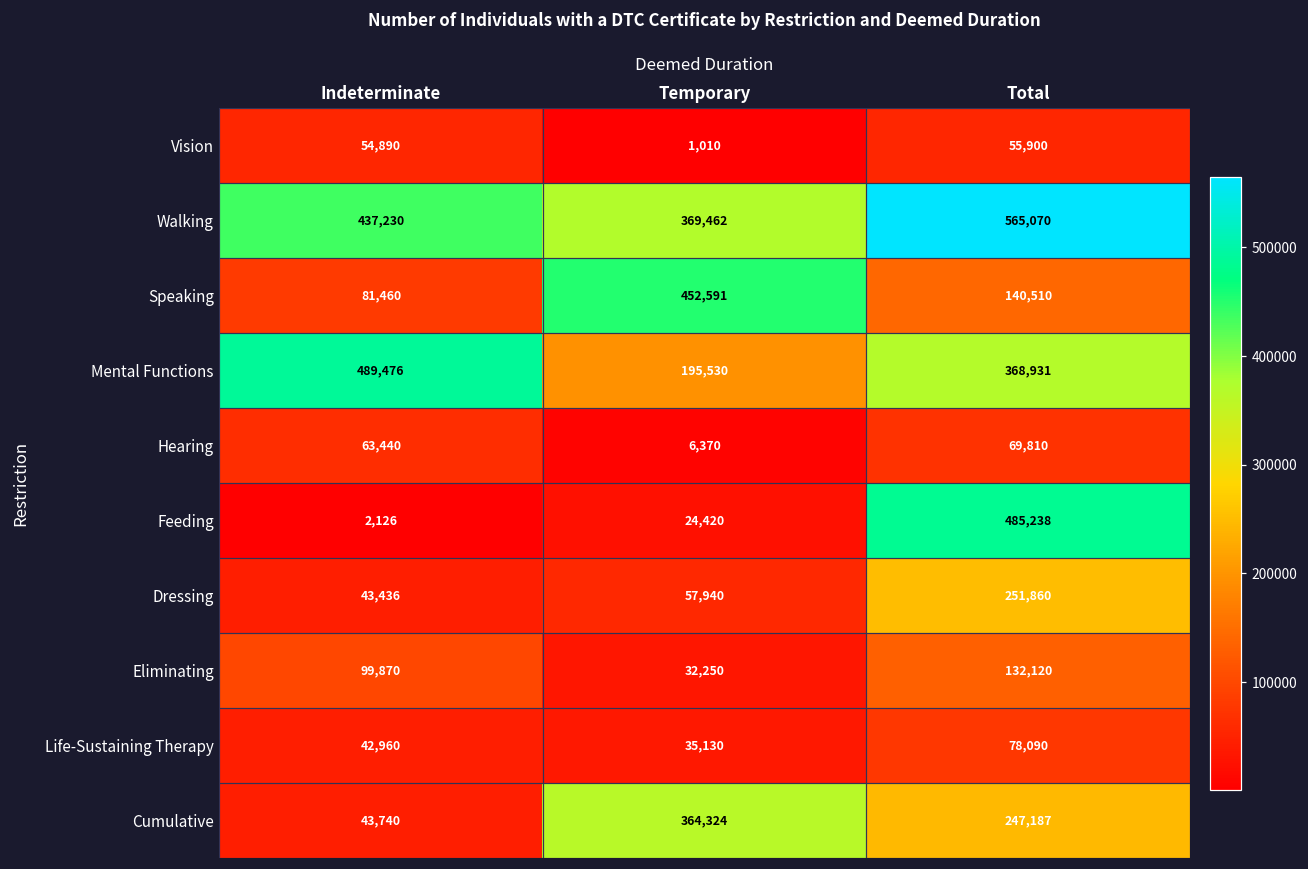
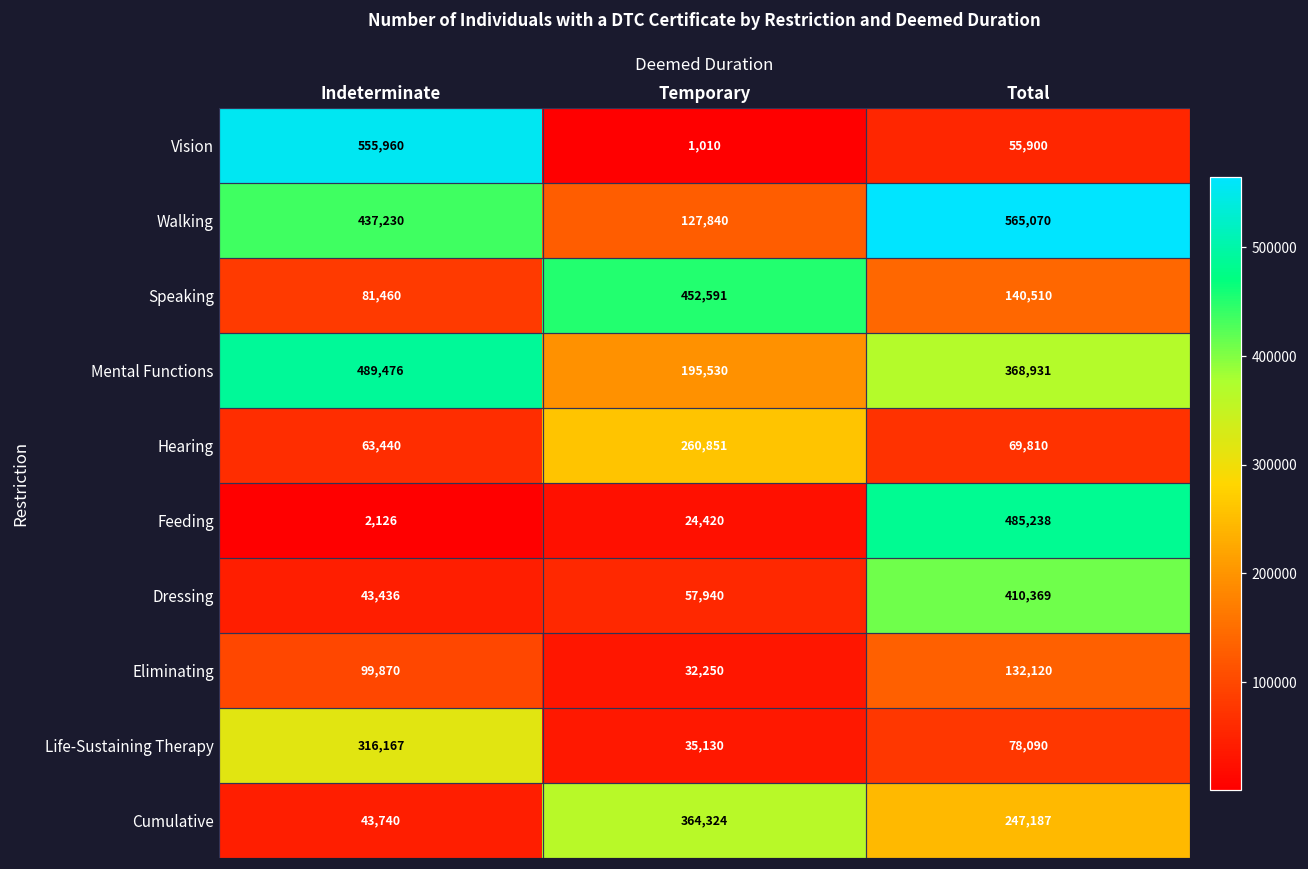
  {
    "Vision": {
-     "Indeterminate": "54,890",
+     "Indeterminate": "555,960",
      "Temporary": "1,010",
      "Total": "55,900"
    },
    "Walking": {
      "Indeterminate": "437,230",
-     "Temporary": "369,462",
+     "Temporary": "127,840",
      "Total": "565,070"
    },
    "Speaking": {
      "Indeterminate": "81,460",
      "Temporary": "452,591",
      "Total": "140,510"
    },
    "Mental Functions": {
      "Indeterminate": "489,476",
      "Temporary": "195,530",
      "Total": "368,931"
    },
    "Hearing": {
      "Indeterminate": "63,440",
-     "Temporary": "6,370",
+     "Temporary": "260,851",
      "Total": "69,810"
    },
    "Feeding": {
      "Indeterminate": "2,126",
      "Temporary": "24,420",
      "Total": "485,238"
    },
    "Dressing": {
      "Indeterminate": "43,436",
      "Temporary": "57,940",
-     "Total": "251,860"
+     "Total": "410,369"
    },
    "Eliminating": {
      "Indeterminate": "99,870",
      "Temporary": "32,250",
      "Total": "132,120"
    },
    "Life-Sustaining Therapy": {
-     "Indeterminate": "42,960",
+     "Indeterminate": "316,167",
      "Temporary": "35,130",
      "Total": "78,090"
    },
    "Cumulative": {
      "Indeterminate": "43,740",
      "Temporary": "364,324",
      "Total": "247,187"
    }
  }
